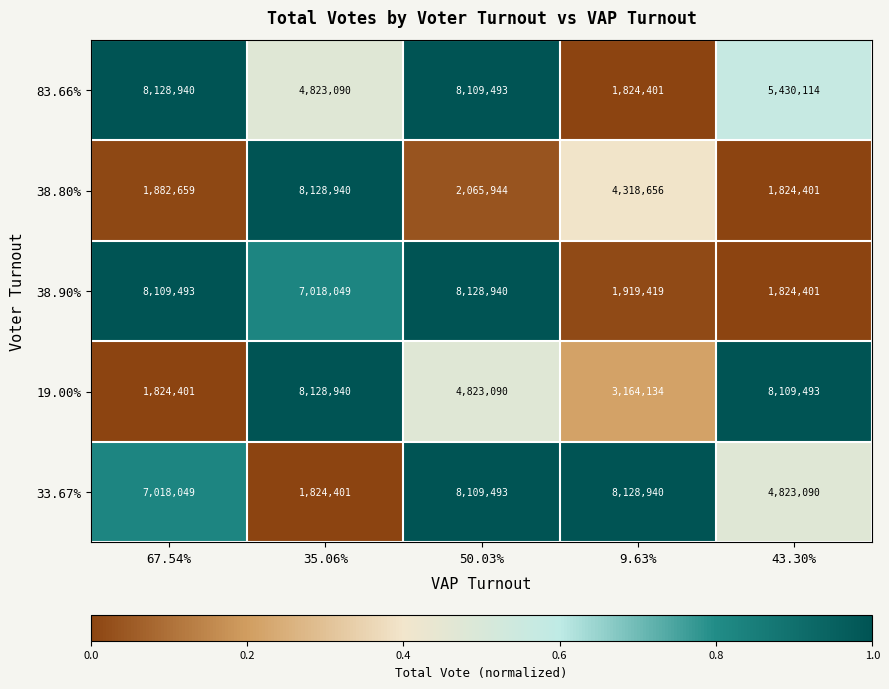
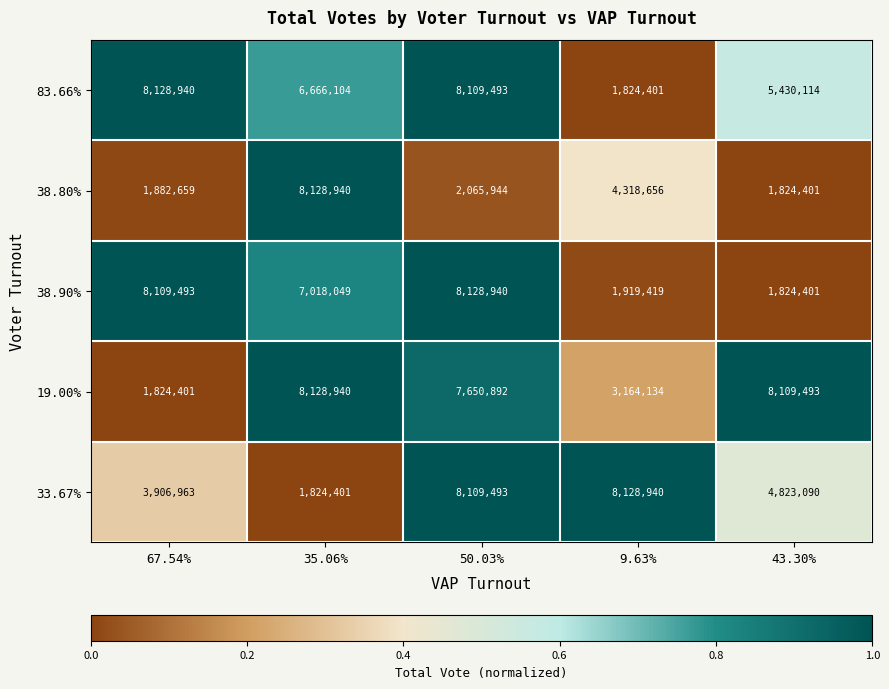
  {
    "83.66%": {
      "67.54%": "8,128,940",
-     "35.06%": "4,823,090",
+     "35.06%": "6,666,104",
      "50.03%": "8,109,493",
      "9.63%": "1,824,401",
      "43.30%": "5,430,114"
    },
    "38.80%": {
      "67.54%": "1,882,659",
      "35.06%": "8,128,940",
      "50.03%": "2,065,944",
      "9.63%": "4,318,656",
      "43.30%": "1,824,401"
    },
    "38.90%": {
      "67.54%": "8,109,493",
      "35.06%": "7,018,049",
      "50.03%": "8,128,940",
      "9.63%": "1,919,419",
      "43.30%": "1,824,401"
    },
    "19.00%": {
      "67.54%": "1,824,401",
      "35.06%": "8,128,940",
-     "50.03%": "4,823,090",
+     "50.03%": "7,650,892",
      "9.63%": "3,164,134",
      "43.30%": "8,109,493"
    },
    "33.67%": {
-     "67.54%": "7,018,049",
+     "67.54%": "3,906,963",
      "35.06%": "1,824,401",
      "50.03%": "8,109,493",
      "9.63%": "8,128,940",
      "43.30%": "4,823,090"
    }
  }
